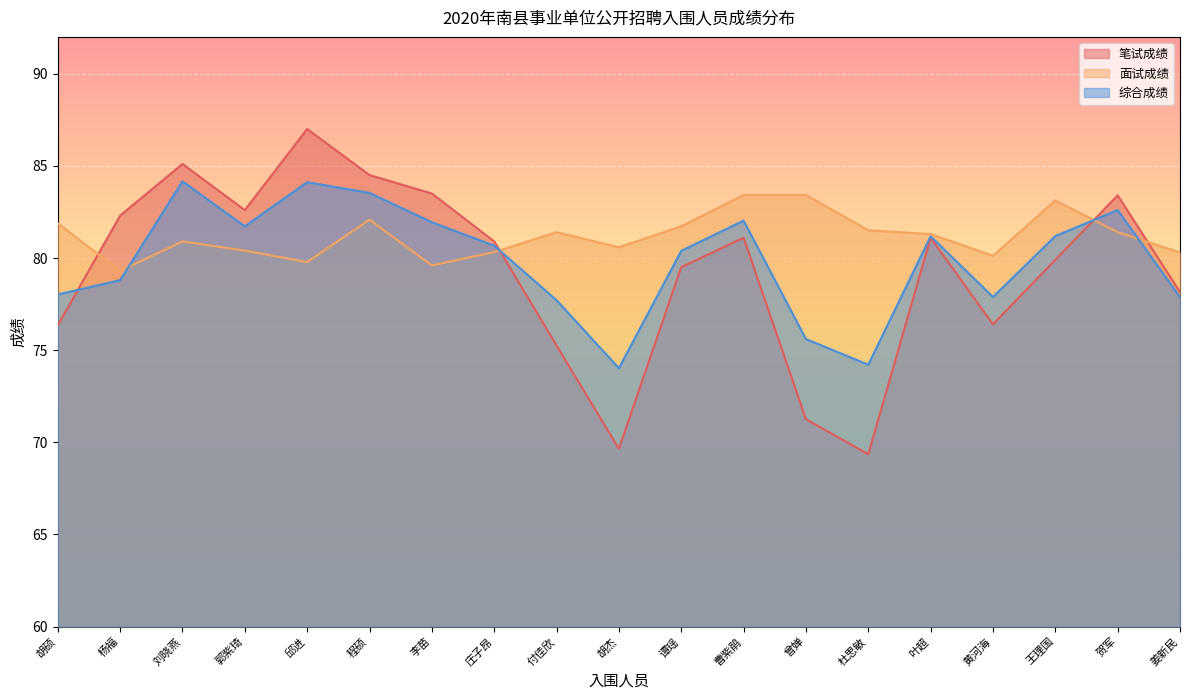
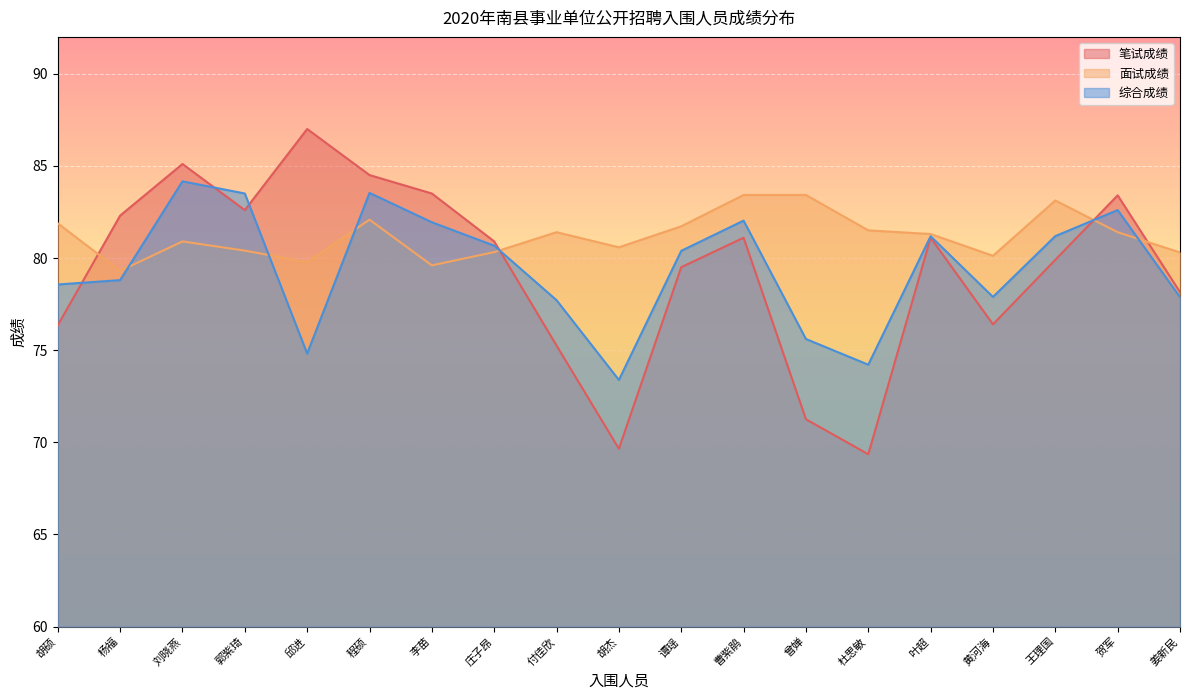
  {
    "综合成绩": {
-     "胡硕": 78.0,
+     "胡硕": 78.6,
      "杨福": 78.8,
      "刘晓燕": 84.2,
-     "郭紫琦": 81.7,
-     "邱进": 84.1,
+     "郭紫琦": 83.5,
+     "邱进": 74.8,
      "程硕": 83.5,
      "李苗": 81.9,
      "庄子昂": 80.7,
      "付佳欣": 77.7,
-     "胡杰": 74.0,
+     "胡杰": 73.4,
      "谭瑶": 80.4,
      "曹紫鹃": 82.0,
      "曾婵": 75.6,
      "杜思敏": 74.2,
      "黄河海": 77.9,
      "王理国": 81.2,
      "贺军": 82.6,
      "姜新民": 77.9
    }
  }
